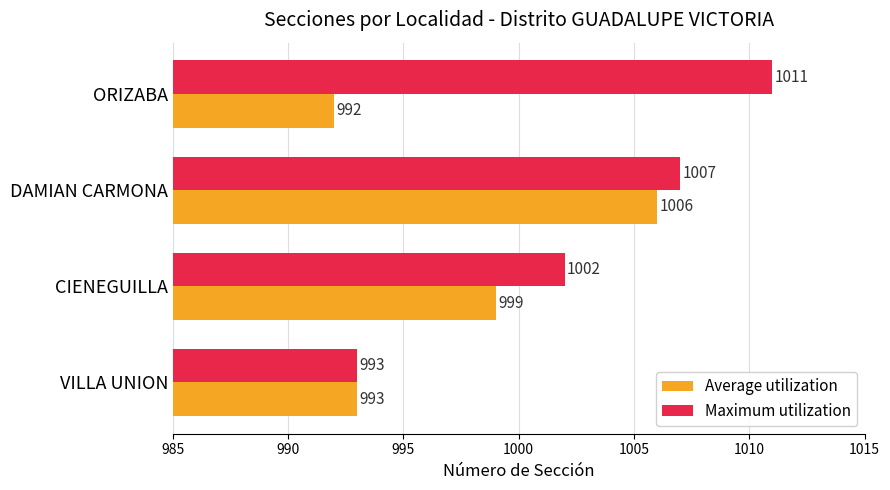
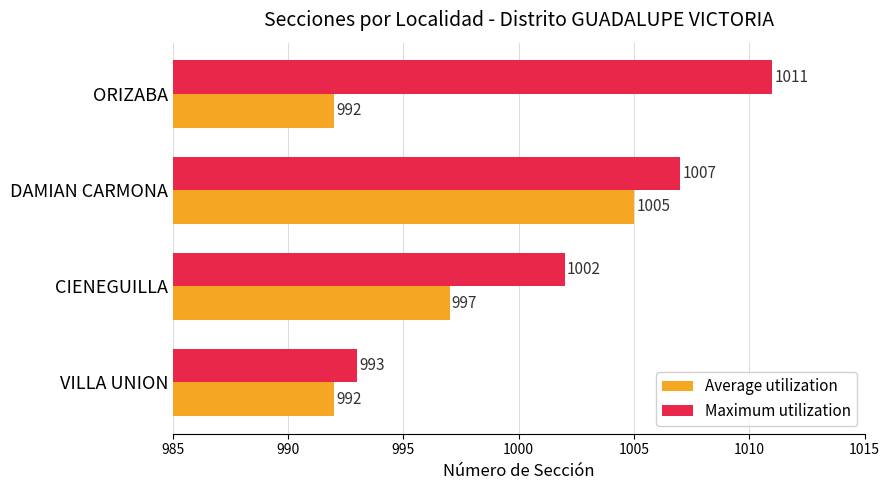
  {
    "Average utilization": {
      "ORIZABA": 992,
-     "DAMIAN CARMONA": 1006,
-     "CIENEGUILLA": 999,
-     "VILLA UNION": 993
+     "DAMIAN CARMONA": 1005,
+     "CIENEGUILLA": 997,
+     "VILLA UNION": 992
    },
    "Maximum utilization": {
      "ORIZABA": 1011,
      "DAMIAN CARMONA": 1007,
      "CIENEGUILLA": 1002,
      "VILLA UNION": 993
    }
  }
